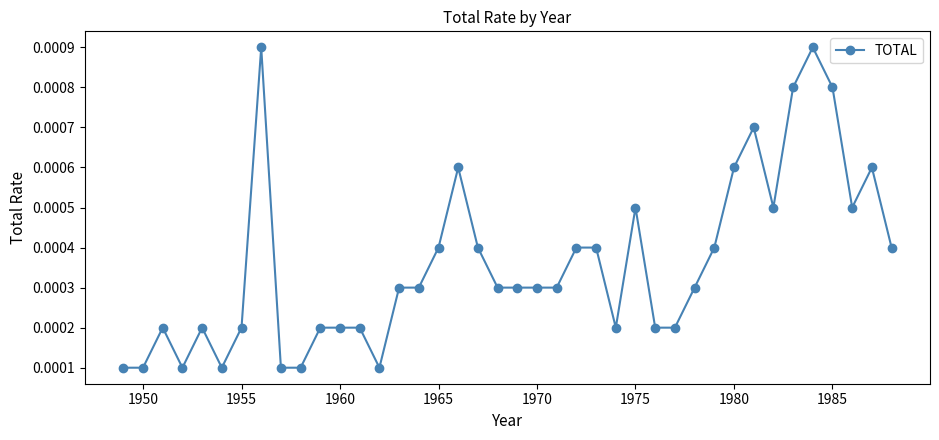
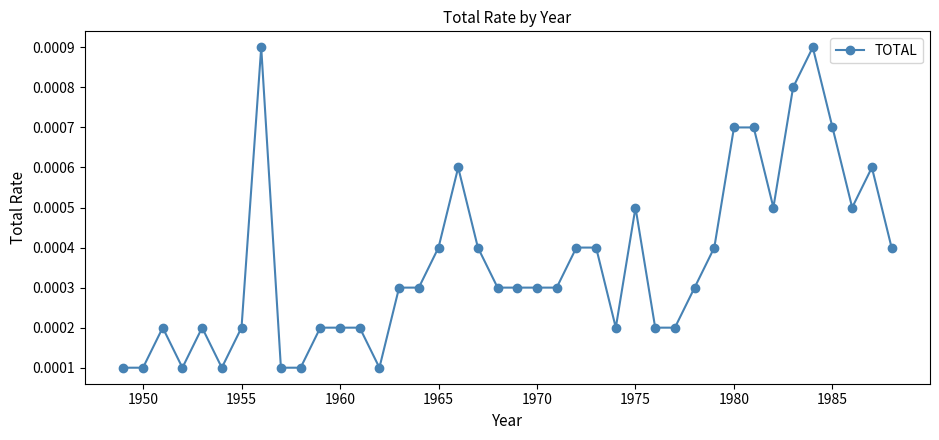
  {
    "1950": 0.0001,
    "1955": 0.0002,
    "1960": 0.0002,
    "1965": 0.0004,
    "1970": 0.0003,
    "1975": 0.0005,
-   "1980": 0.0006,
-   "1985": 0.0008
+   "1980": 0.0007,
+   "1985": 0.0007
  }
